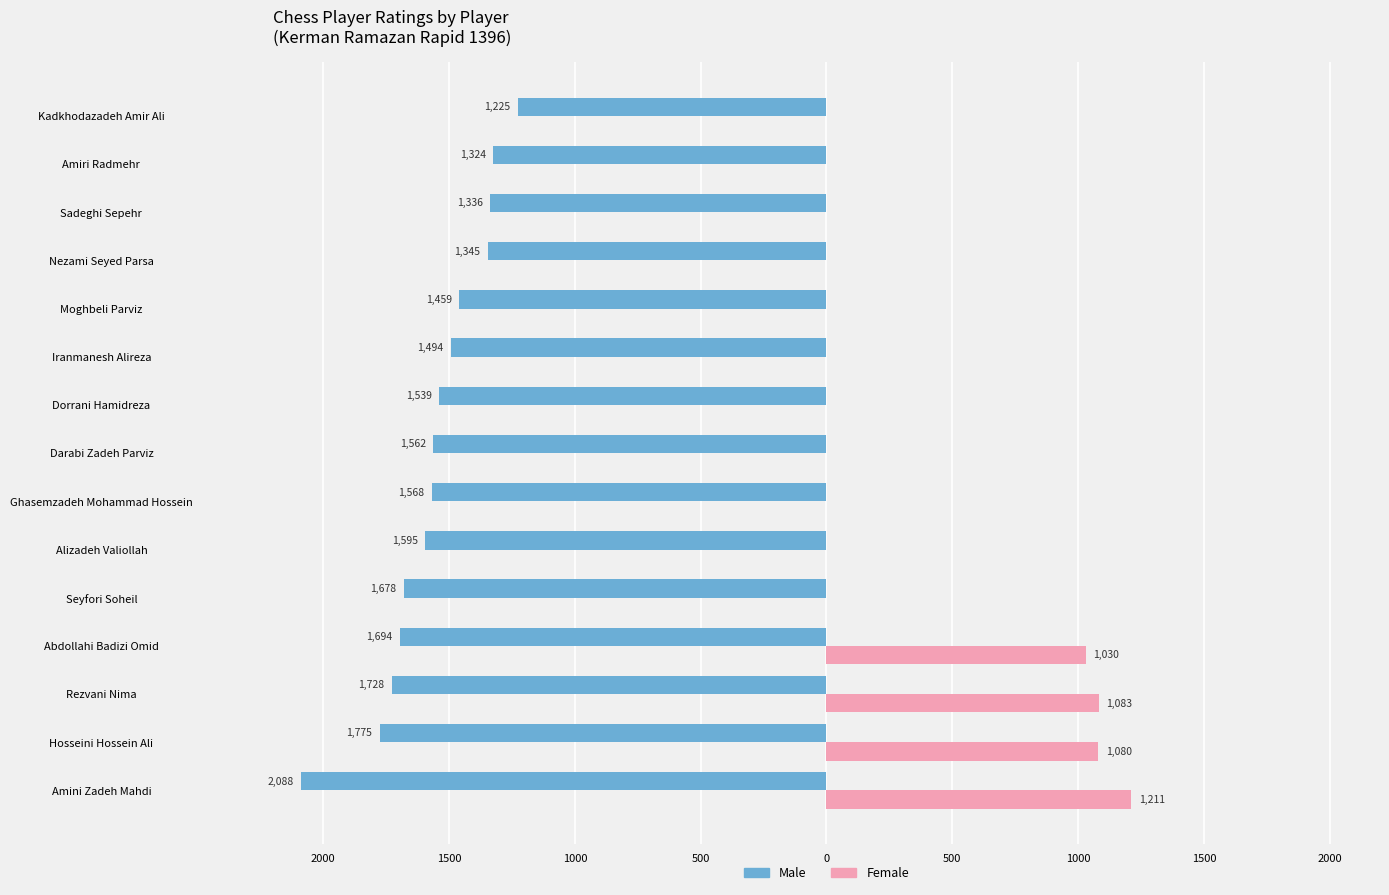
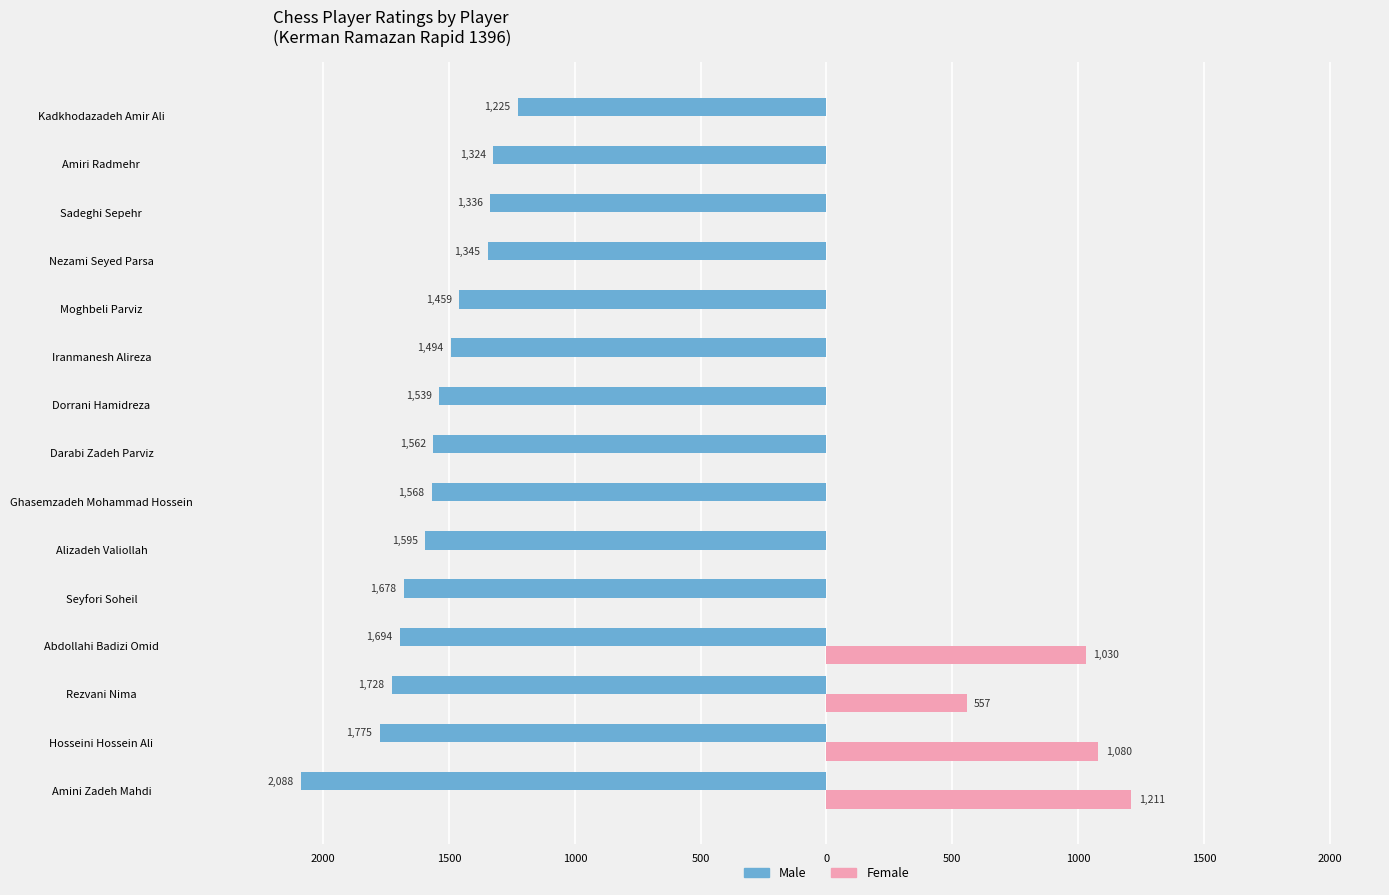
  {
    "Female": {
      "Abdollahi Badizi Omid": "1,030",
-     "Rezvani Nima": "1,083",
+     "Rezvani Nima": "557",
      "Hosseini Hossein Ali": "1,080",
      "Amini Zadeh Mahdi": "1,211"
    }
  }
